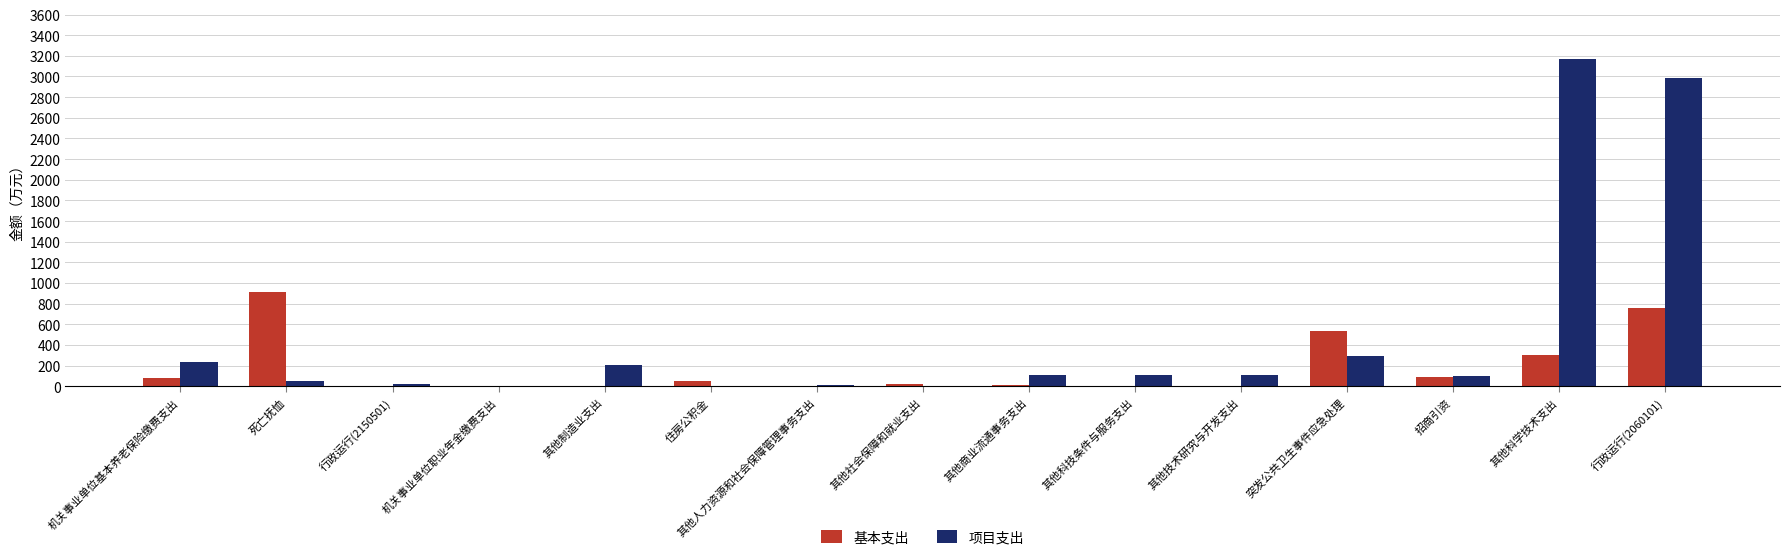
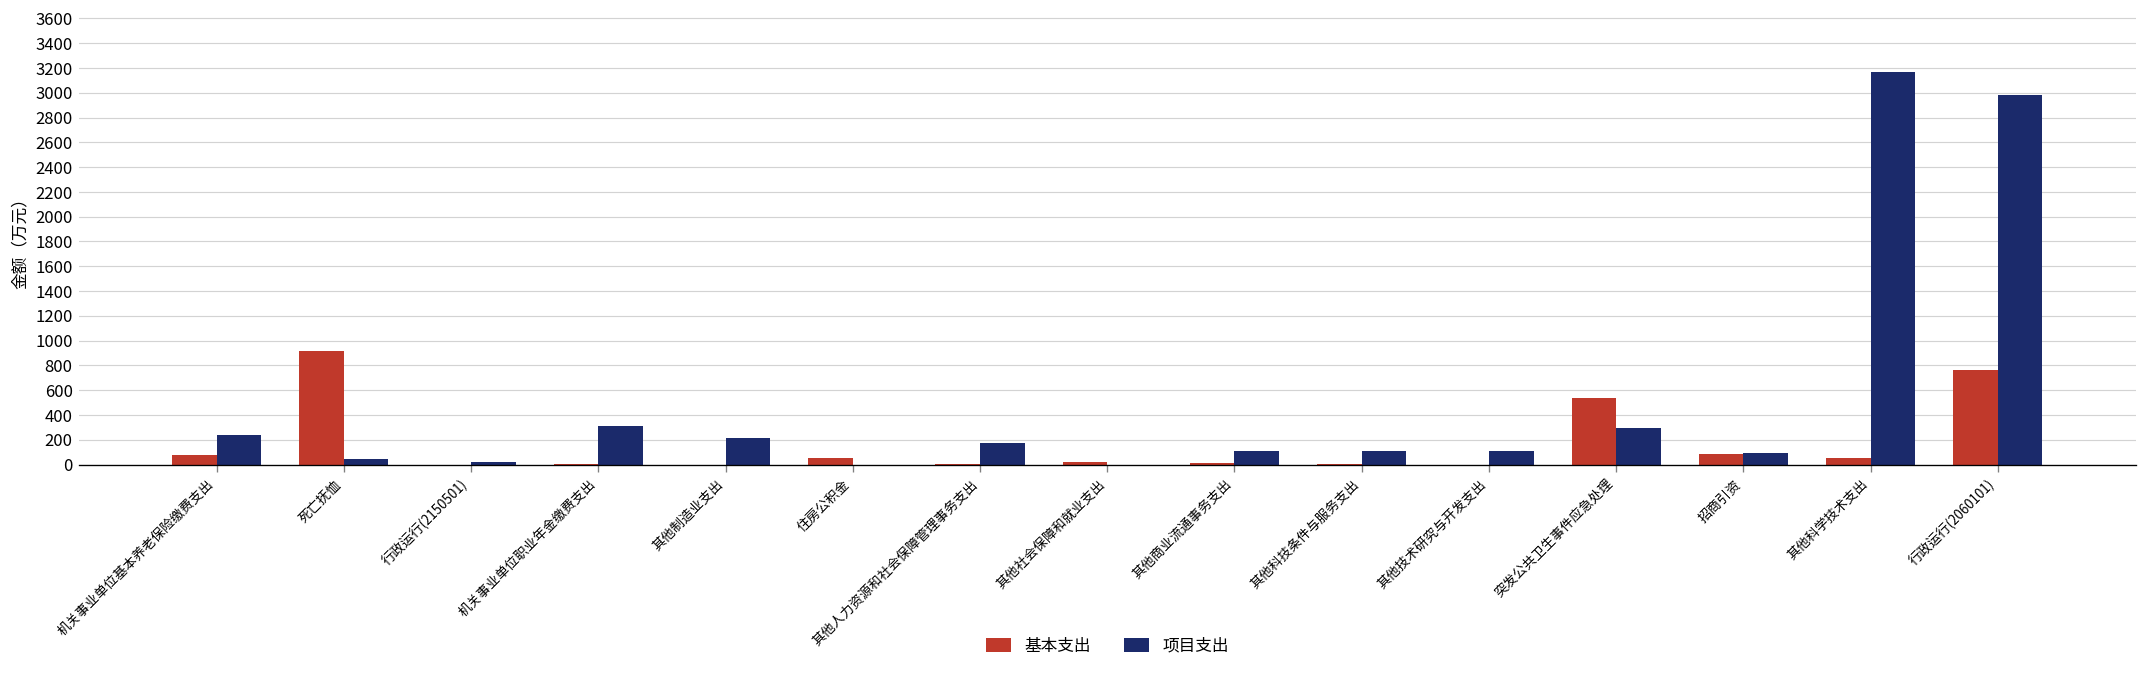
  {
    "基本支出": {
      "机关事业单位基本养老保险缴费支出": 80,
      "死亡抚恤": 910,
      "行政运行(2150501)": 0,
      "其他制造业支出": 0,
      "住房公积金": 50,
      "其他技术研究与开发支出": 0,
      "突发公共卫生事件应急处理": 530,
      "招商引资": 90,
-     "其他科学技术支出": 300,
+     "其他科学技术支出": 50,
      "行政运行(2060101)": 760
    },
    "项目支出": {
      "机关事业单位基本养老保险缴费支出": 240,
      "死亡抚恤": 50,
-     "机关事业单位职业年金缴费支出": 0,
+     "机关事业单位职业年金缴费支出": 310,
      "其他制造业支出": 210,
      "住房公积金": 0,
-     "其他人力资源和社会保障管理事务支出": 10,
+     "其他人力资源和社会保障管理事务支出": 170,
      "其他社会保障和就业支出": 0,
      "其他商业流通事务支出": 110,
      "其他科技条件与服务支出": 110,
      "其他技术研究与开发支出": 110,
      "突发公共卫生事件应急处理": 300,
      "招商引资": 100,
      "其他科学技术支出": 3170,
      "行政运行(2060101)": 2990
    }
  }
